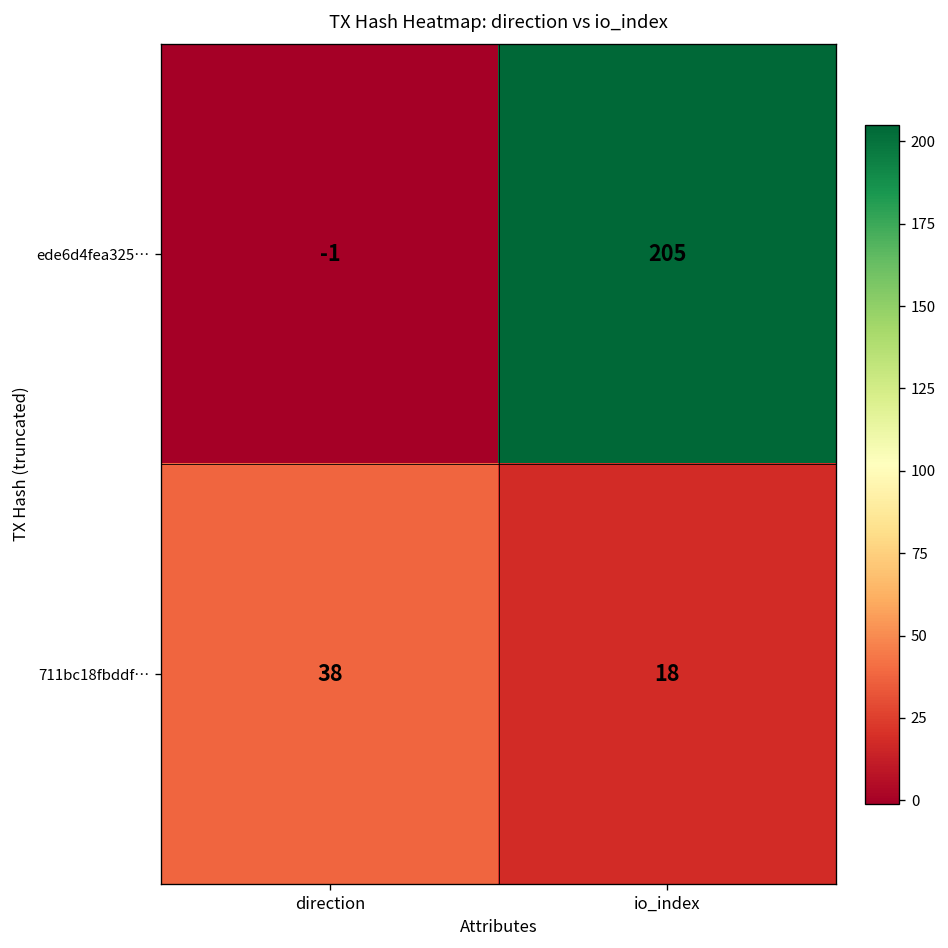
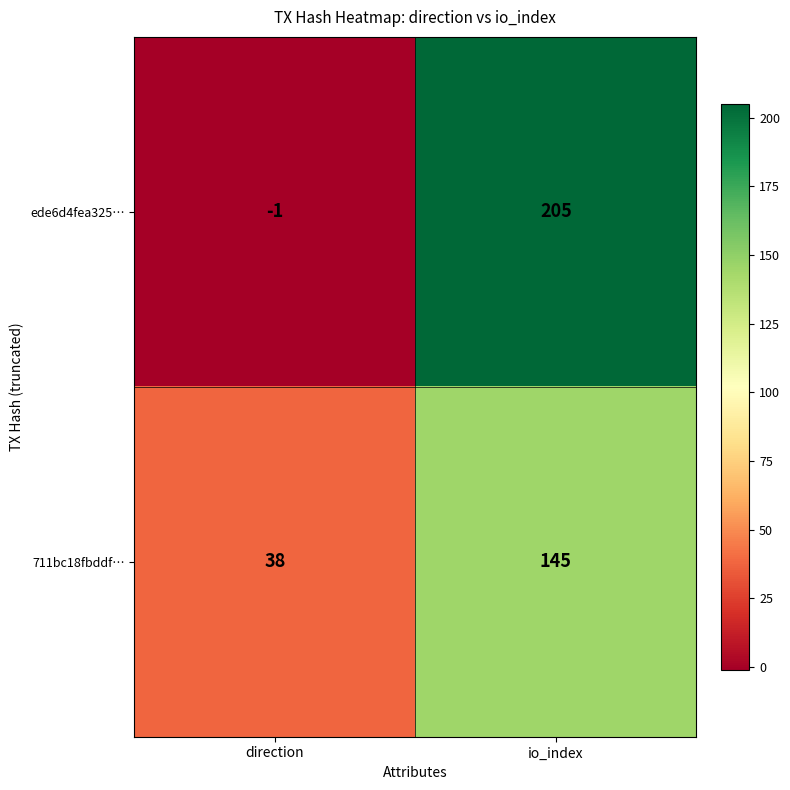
  {
    "ede6d4fea325…": {
      "direction": -1,
      "io_index": 205
    },
    "711bc18fbddf…": {
      "direction": 38,
-     "io_index": 18
+     "io_index": 145
    }
  }
